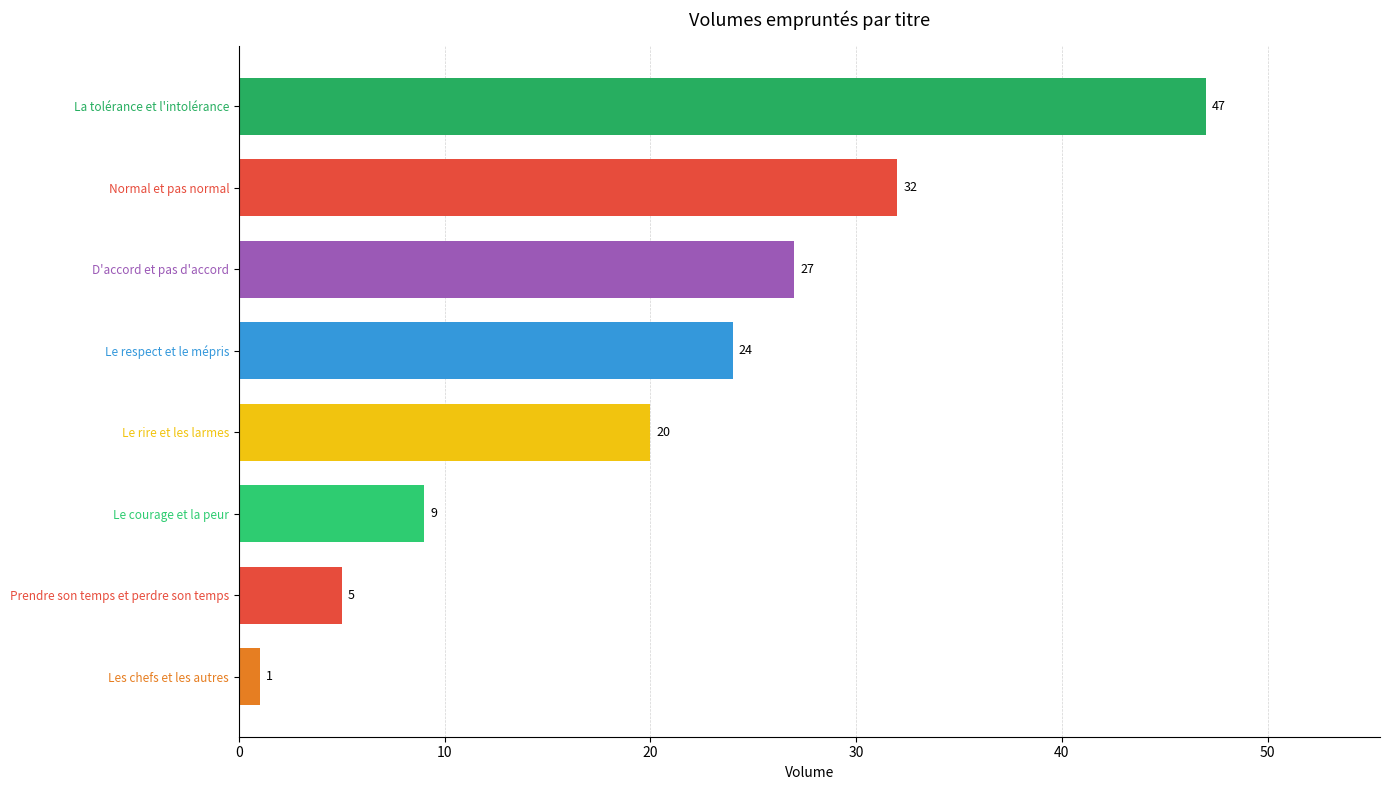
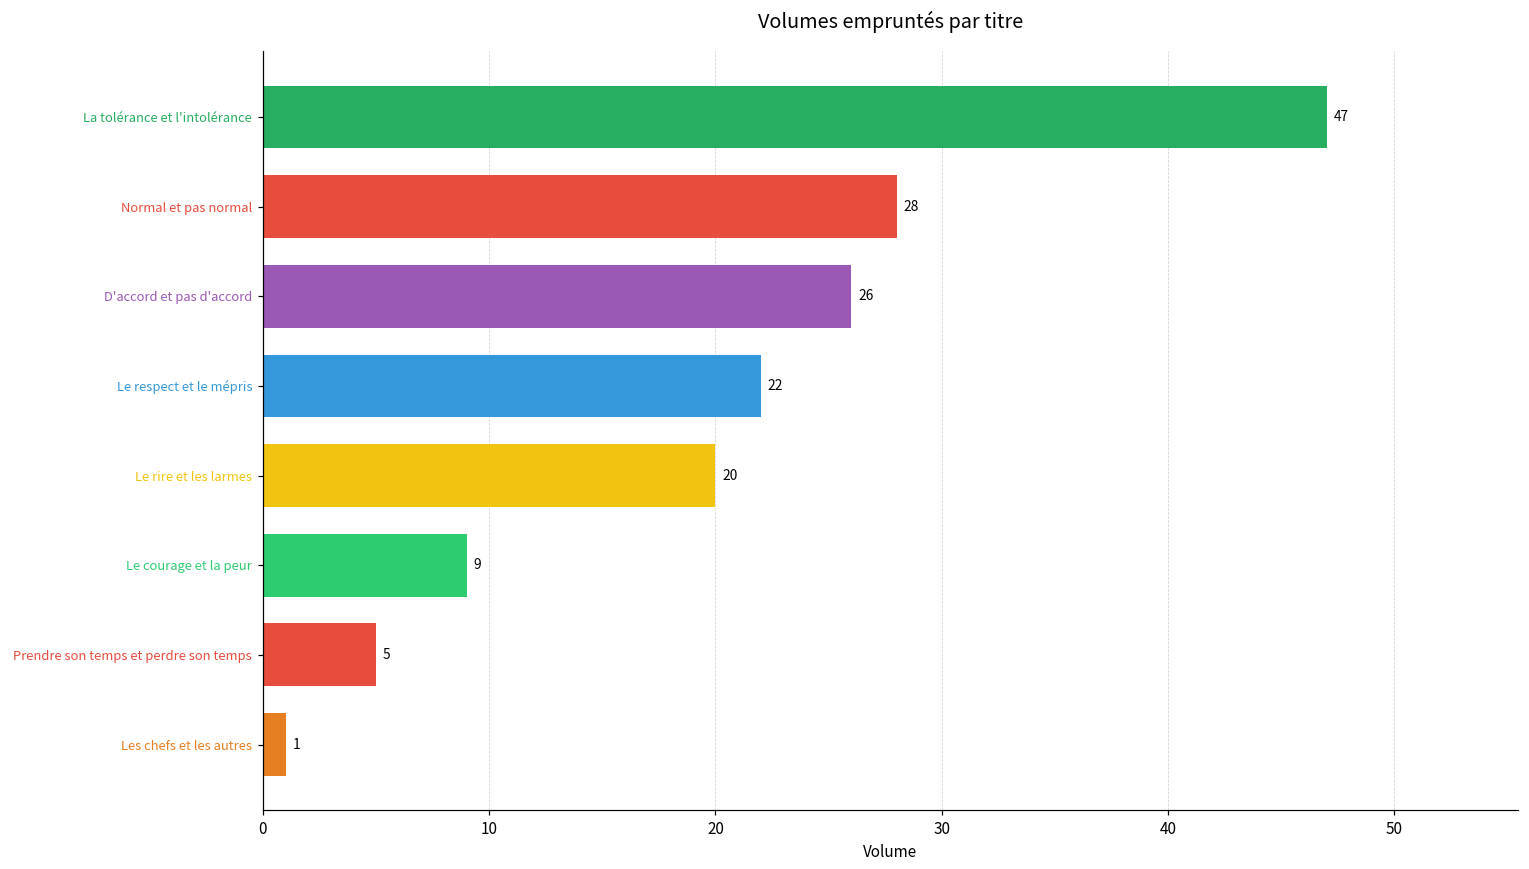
  {
    "La tolérance et l'intolérance": 47,
-   "Normal et pas normal": 32,
-   "D'accord et pas d'accord": 27,
-   "Le respect et le mépris": 24,
+   "Normal et pas normal": 28,
+   "D'accord et pas d'accord": 26,
+   "Le respect et le mépris": 22,
    "Le rire et les larmes": 20,
    "Le courage et la peur": 9,
    "Prendre son temps et perdre son temps": 5,
    "Les chefs et les autres": 1
  }
